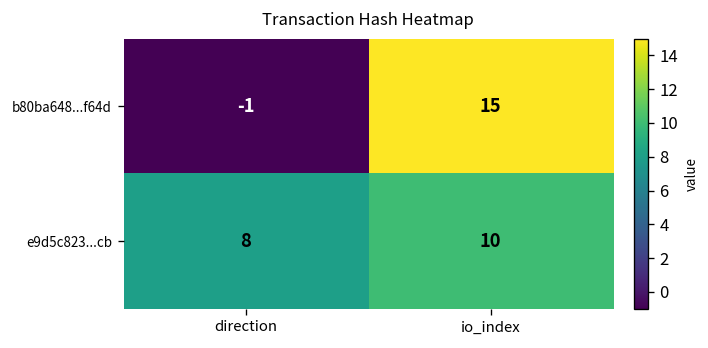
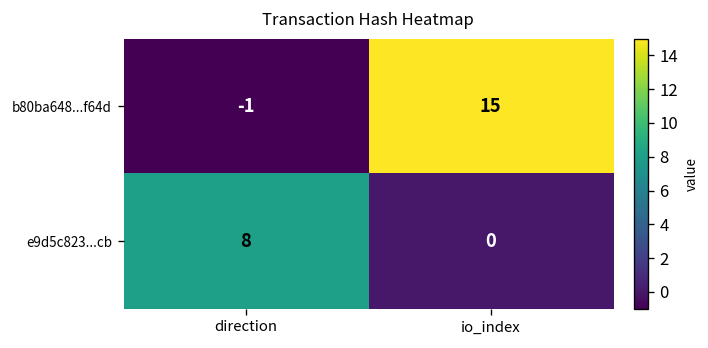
  {
    "b80ba648...f64d": {
      "direction": -1,
      "io_index": 15
    },
    "e9d5c823...cb": {
      "direction": 8,
-     "io_index": 10
+     "io_index": 0
    }
  }
